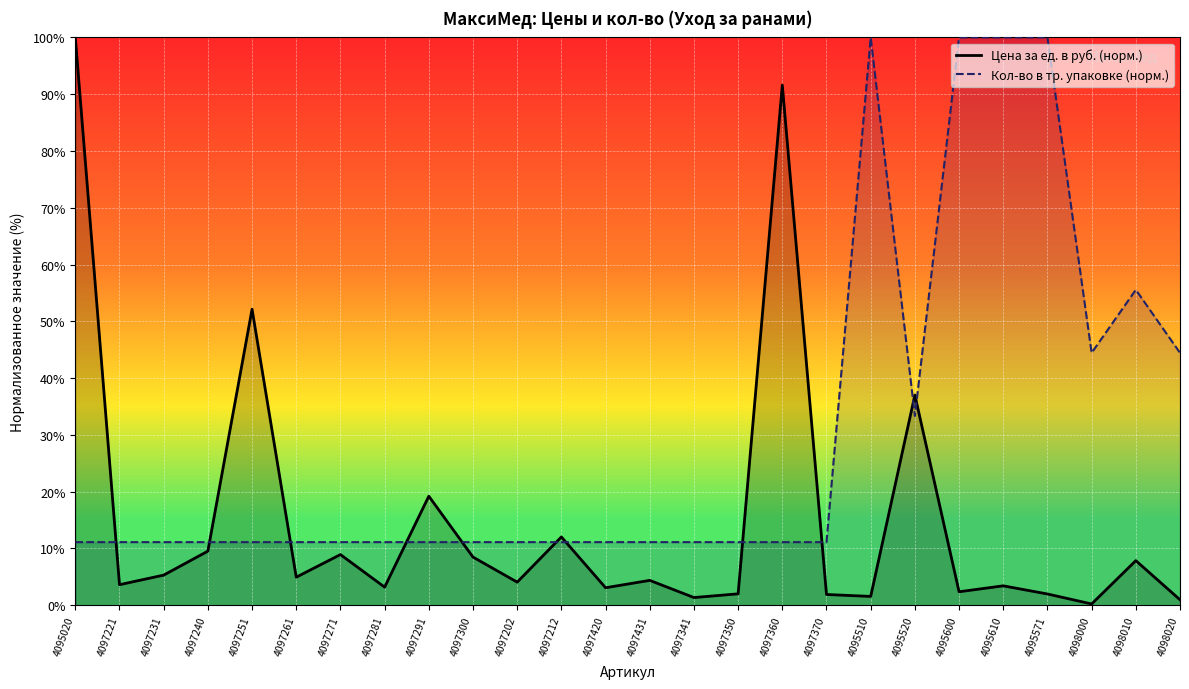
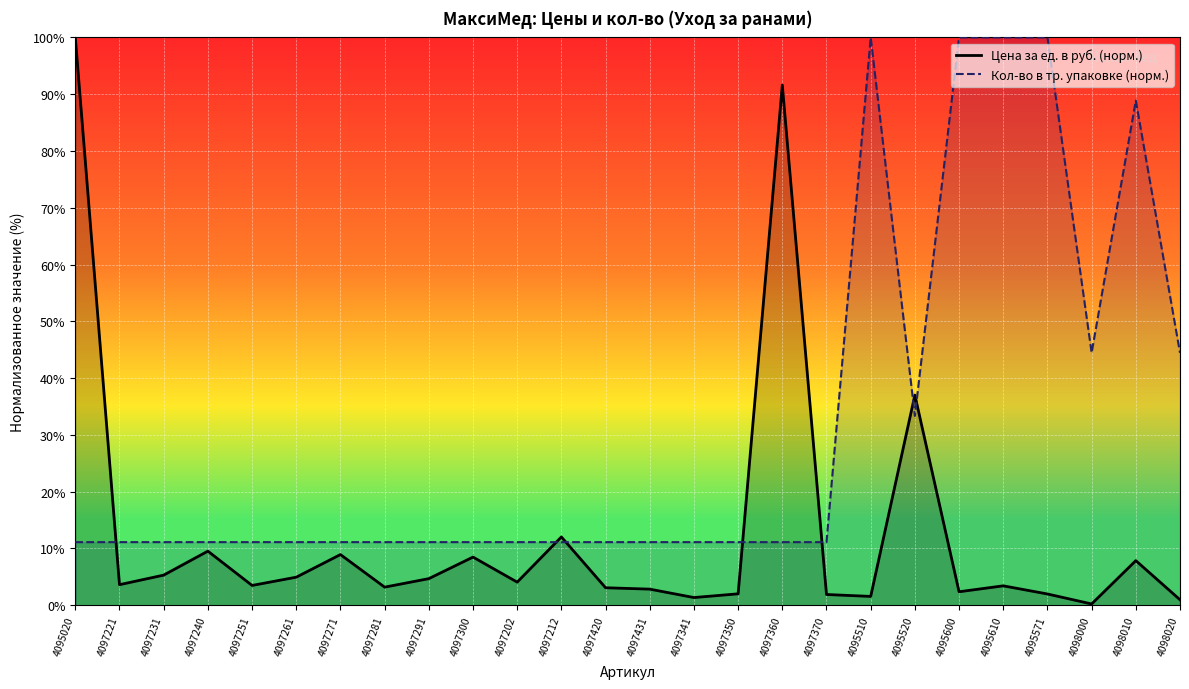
  {
    "Цена за ед. в руб. (норм.)": {
      "4095020": "100%",
      "4097221": "4%",
      "4097231": "5%",
      "4097240": "10%",
-     "4097251": "52%",
+     "4097251": "3%",
      "4097261": "5%",
      "4097271": "9%",
      "4097281": "3%",
-     "4097291": "19%",
+     "4097291": "5%",
      "4097300": "8%",
      "4097202": "4%",
      "4097212": "12%",
      "4097420": "3%",
-     "4097431": "4%",
+     "4097431": "3%",
      "4097341": "1%",
      "4097350": "2%",
      "4097360": "92%",
      "4097370": "2%",
      "4095510": "2%",
      "4095520": "37%",
      "4095600": "2%",
      "4095610": "3%",
      "4095571": "2%",
      "4098000": "0%",
      "4098010": "8%",
      "4098020": "1%"
    },
    "Кол-во в тр. упаковке (норм.)": {
      "4095020": "11%",
      "4097221": "11%",
      "4097231": "11%",
      "4097240": "11%",
      "4097251": "11%",
      "4097261": "11%",
      "4097271": "11%",
      "4097281": "11%",
      "4097291": "11%",
      "4097300": "11%",
      "4097202": "11%",
      "4097212": "11%",
      "4097420": "11%",
      "4097431": "11%",
      "4097341": "11%",
      "4097350": "11%",
      "4097360": "11%",
      "4097370": "11%",
      "4095510": "100%",
      "4095520": "33%",
      "4095600": "100%",
      "4095610": "100%",
      "4095571": "100%",
      "4098000": "44%",
-     "4098010": "56%",
+     "4098010": "89%",
      "4098020": "44%"
    }
  }
